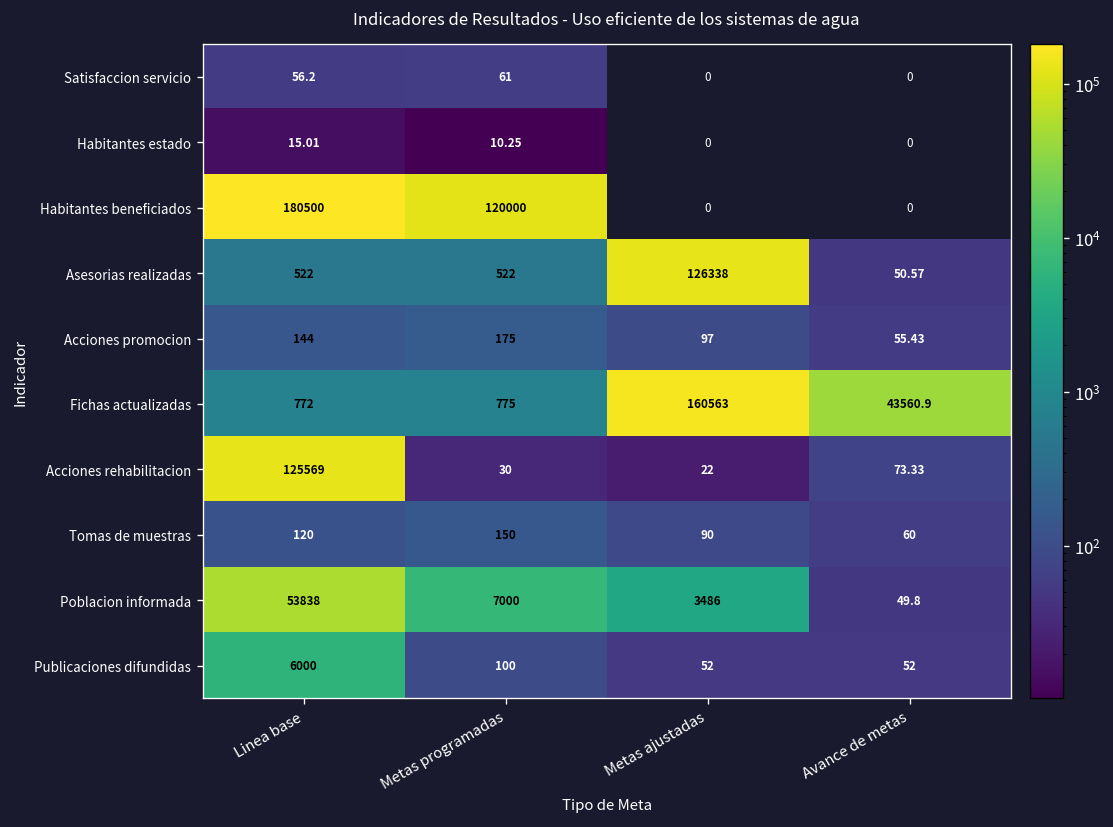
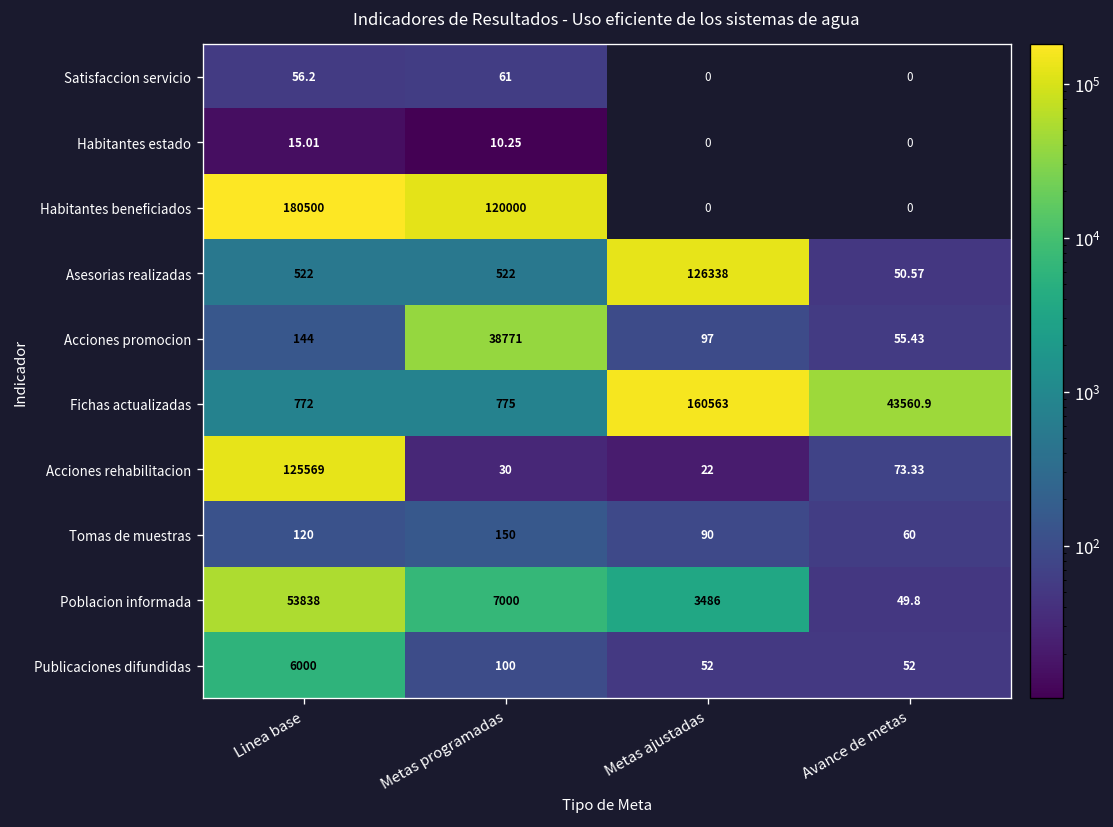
  {
    "Satisfaccion servicio": {
      "Linea base": 56.2,
      "Metas programadas": 61
    },
    "Habitantes estado": {
      "Linea base": 15.01,
      "Metas programadas": 10.25
    },
    "Habitantes beneficiados": {
      "Linea base": 180500,
      "Metas programadas": 120000
    },
    "Asesorias realizadas": {
      "Linea base": 522,
      "Metas programadas": 522,
      "Metas ajustadas": 126338,
      "Avance de metas": 50.57
    },
    "Acciones promocion": {
      "Linea base": 144,
-     "Metas programadas": 175,
+     "Metas programadas": 38771,
      "Metas ajustadas": 97,
      "Avance de metas": 55.43
    },
    "Fichas actualizadas": {
      "Linea base": 772,
      "Metas programadas": 775,
      "Metas ajustadas": 160563,
      "Avance de metas": 43560.9
    },
    "Acciones rehabilitacion": {
      "Linea base": 125569,
      "Metas programadas": 30,
      "Metas ajustadas": 22,
      "Avance de metas": 73.33
    },
    "Tomas de muestras": {
      "Linea base": 120,
      "Metas programadas": 150,
      "Metas ajustadas": 90,
      "Avance de metas": 60
    },
    "Poblacion informada": {
      "Linea base": 53838,
      "Metas programadas": 7000,
      "Metas ajustadas": 3486,
      "Avance de metas": 49.8
    },
    "Publicaciones difundidas": {
      "Linea base": 6000,
      "Metas programadas": 100,
      "Metas ajustadas": 52,
      "Avance de metas": 52
    }
  }
